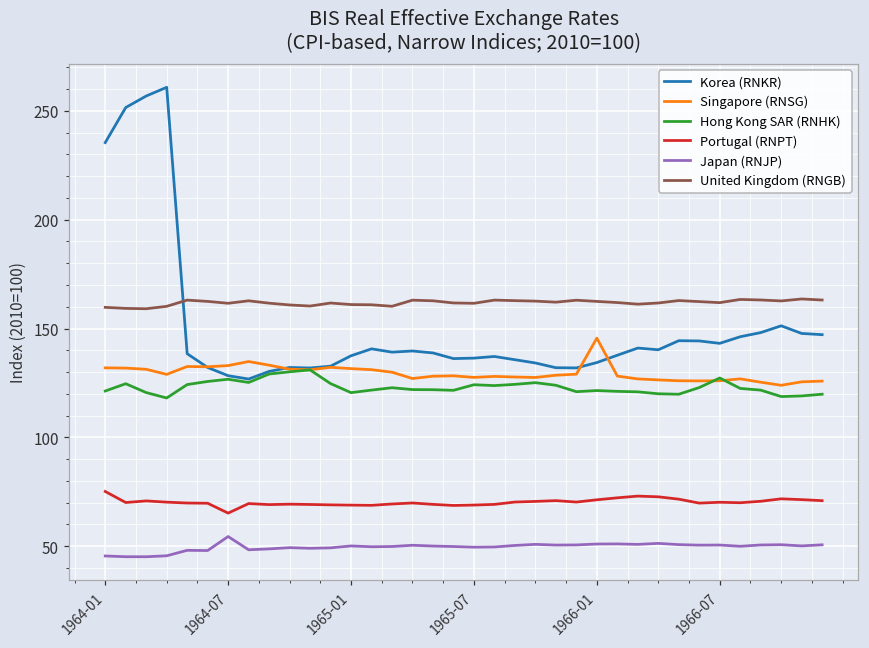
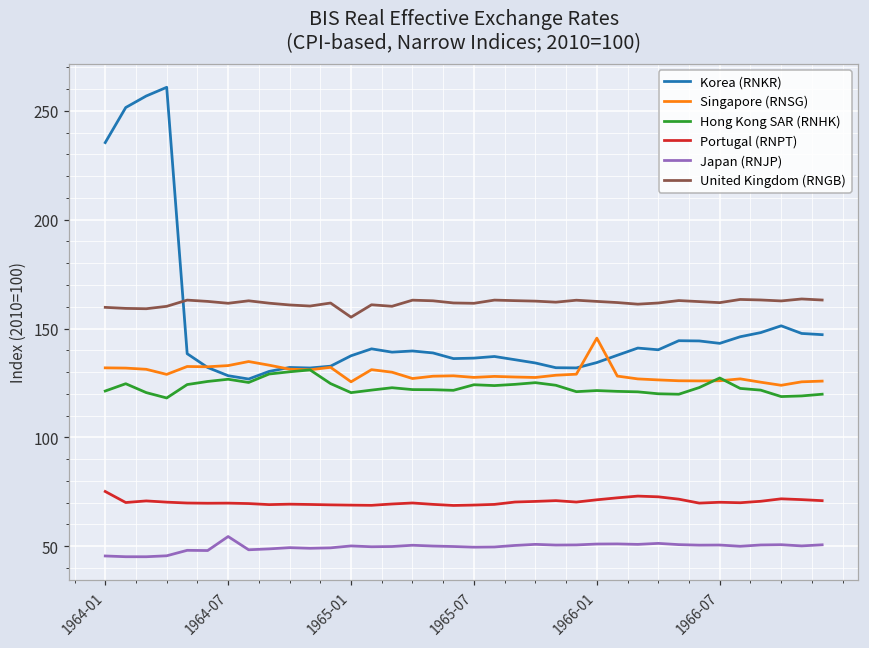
  {
    "Korea (RNKR)": {
      "1964-01": 235,
      "1964-07": 128,
      "1965-01": 137,
      "1965-07": 136,
      "1966-01": 134,
      "1966-07": 143
    },
    "Singapore (RNSG)": {
      "1964-01": 132,
      "1964-07": 133,
-     "1965-01": 132,
+     "1965-01": 126,
      "1965-07": 128,
      "1966-01": 146,
      "1966-07": 126
    },
    "Hong Kong SAR (RNHK)": {
      "1964-01": 121,
      "1964-07": 127,
      "1965-01": 121,
      "1965-07": 124,
      "1966-01": 122,
      "1966-07": 127
    },
    "Portugal (RNPT)": {
      "1964-01": 75,
-     "1964-07": 65,
+     "1964-07": 70,
      "1965-01": 69,
      "1965-07": 69,
      "1966-01": 71,
      "1966-07": 70
    },
    "Japan (RNJP)": {
      "1964-01": 46,
      "1964-07": 54,
      "1965-01": 50,
      "1965-07": 50,
      "1966-01": 51,
      "1966-07": 51
    },
    "United Kingdom (RNGB)": {
      "1964-01": 160,
      "1964-07": 162,
-     "1965-01": 161,
+     "1965-01": 155,
      "1965-07": 162,
      "1966-01": 162,
      "1966-07": 162
    }
  }
